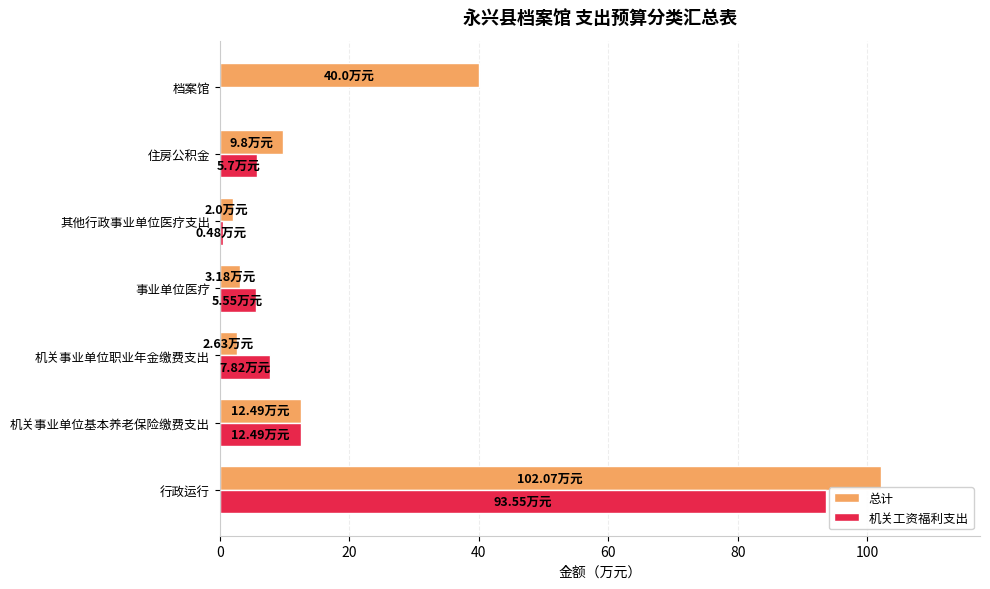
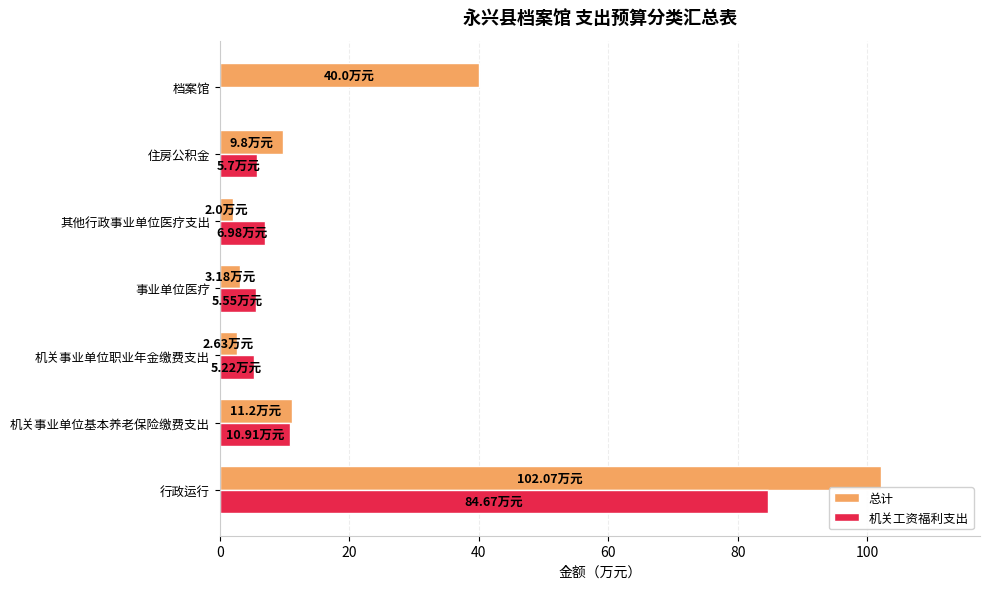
  {
    "总计": {
      "档案馆": 40.0,
      "住房公积金": 9.8,
      "其他行政事业单位医疗支出": 2.0,
      "事业单位医疗": 3.18,
      "机关事业单位职业年金缴费支出": 2.63,
-     "机关事业单位基本养老保险缴费支出": 12.49,
+     "机关事业单位基本养老保险缴费支出": 11.2,
      "行政运行": 102.07
    },
    "机关工资福利支出": {
      "住房公积金": 5.7,
-     "其他行政事业单位医疗支出": 0.48,
+     "其他行政事业单位医疗支出": 6.98,
      "事业单位医疗": 5.55,
-     "机关事业单位职业年金缴费支出": 7.82,
-     "机关事业单位基本养老保险缴费支出": 12.49,
-     "行政运行": 93.55
+     "机关事业单位职业年金缴费支出": 5.22,
+     "机关事业单位基本养老保险缴费支出": 10.91,
+     "行政运行": 84.67
    }
  }
